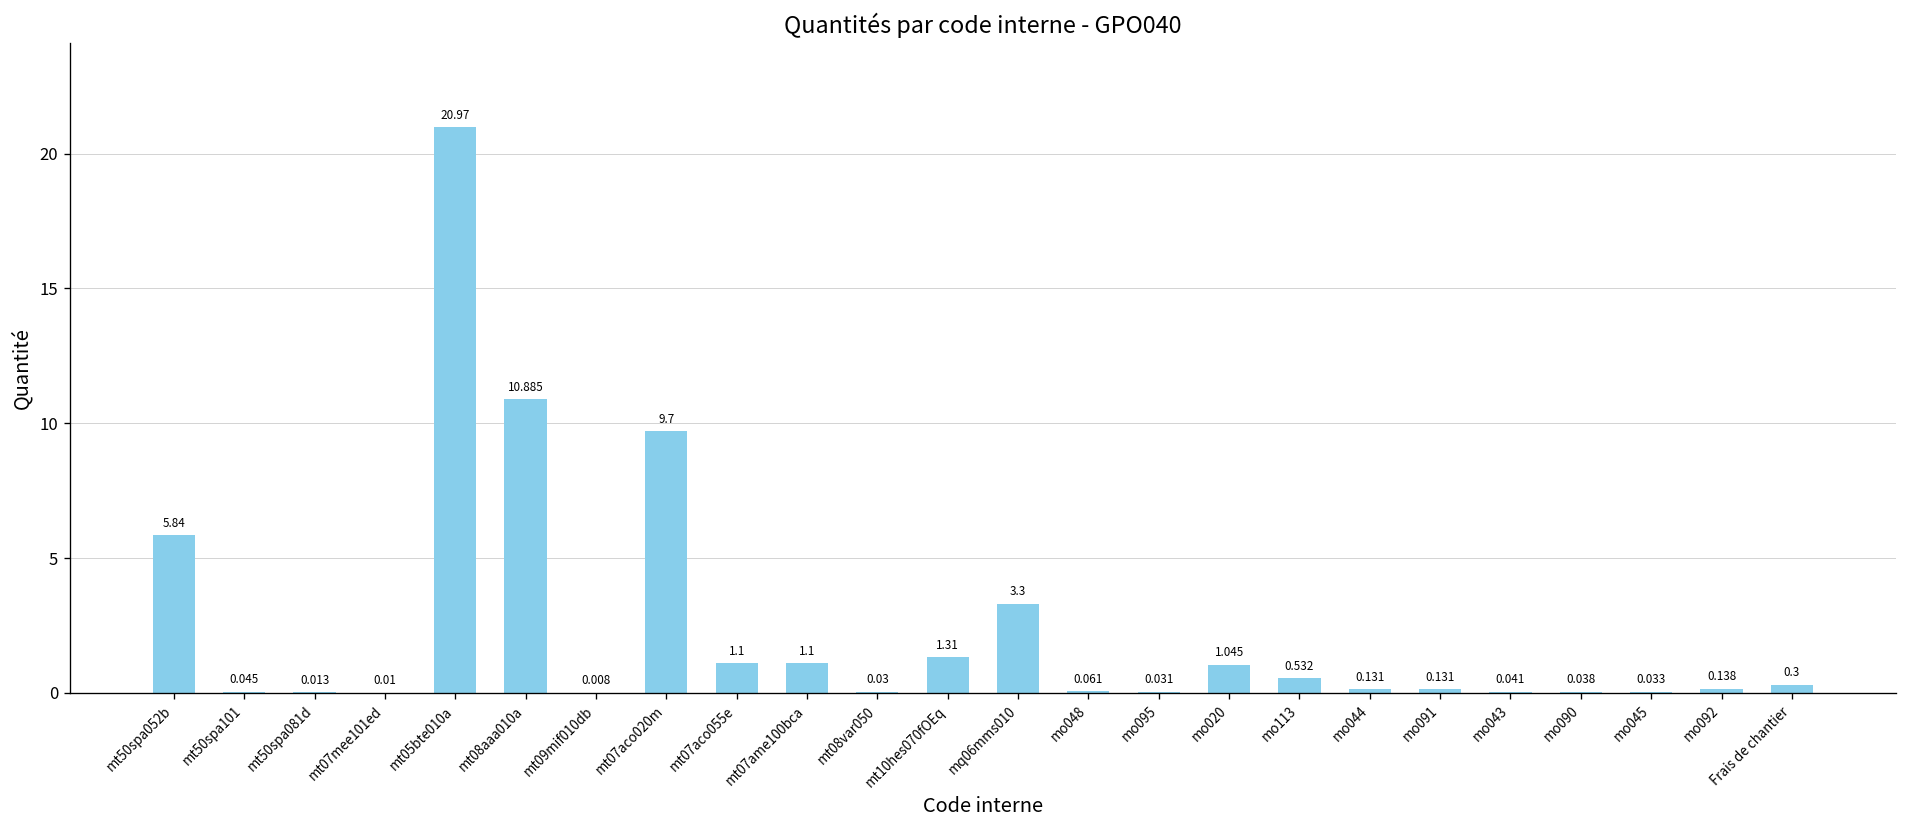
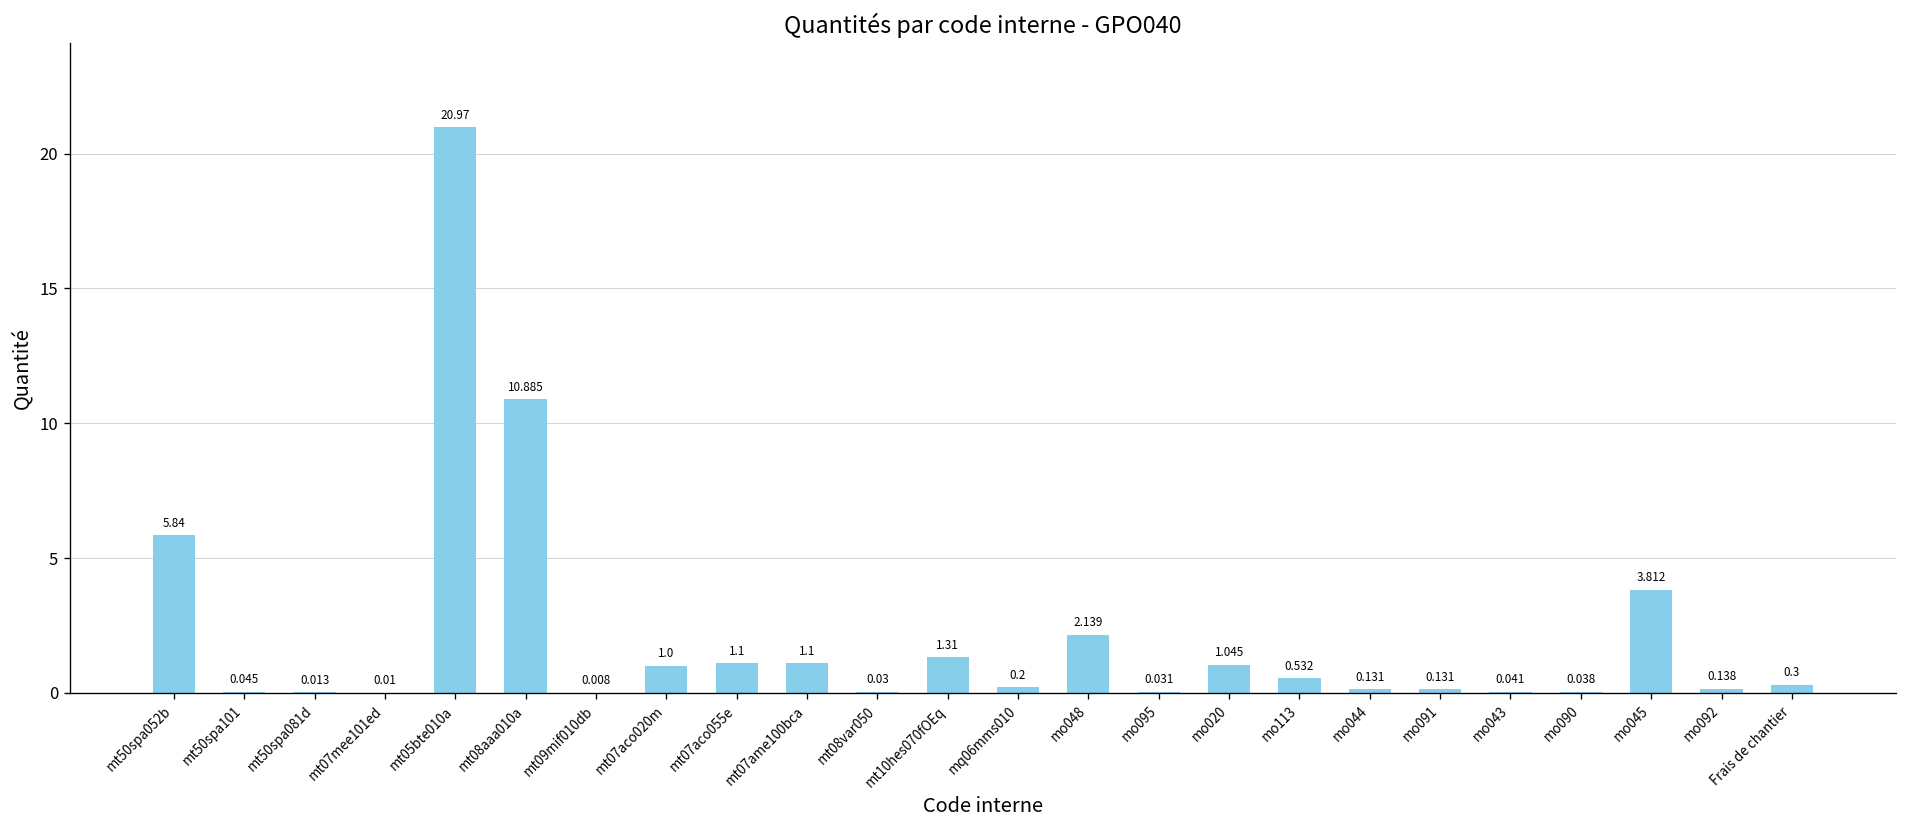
  {
    "mt50spa052b": 5.84,
    "mt50spa101": 0.045,
    "mt50spa081d": 0.013,
    "mt07mee101ed": 0.01,
    "mt05bte010a": 20.97,
    "mt08aaa010a": 10.885,
    "mt09mif010db": 0.008,
-   "mt07aco020m": 9.7,
+   "mt07aco020m": 1.0,
    "mt07aco055e": 1.1,
    "mt07ame100bca": 1.1,
    "mt08var050": 0.03,
    "mt10hes070fOEq": 1.31,
-   "mq06mms010": 3.3,
-   "mo048": 0.061,
+   "mq06mms010": 0.2,
+   "mo048": 2.139,
    "mo095": 0.031,
    "mo020": 1.045,
    "mo113": 0.532,
    "mo044": 0.131,
    "mo091": 0.131,
    "mo043": 0.041,
    "mo090": 0.038,
-   "mo045": 0.033,
+   "mo045": 3.812,
    "mo092": 0.138,
    "Frais de chantier": 0.3
  }
